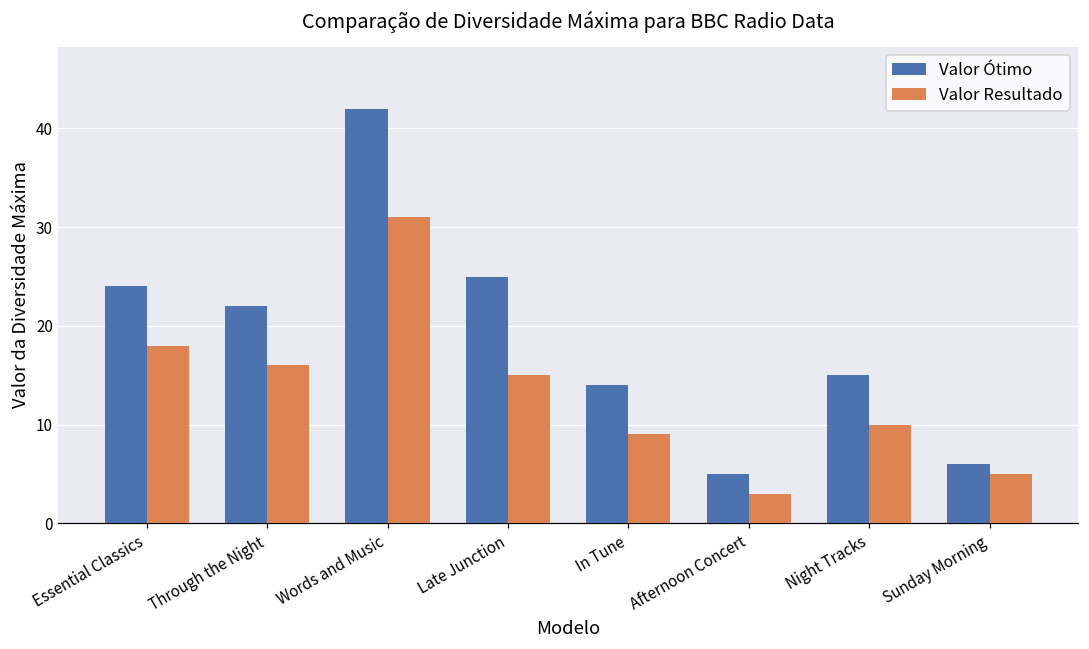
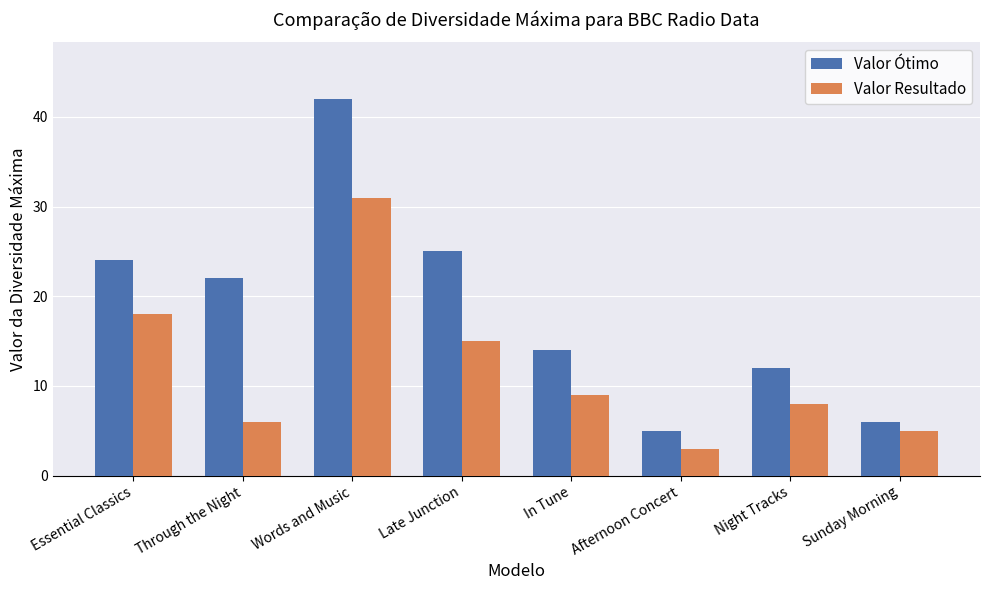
  {
    "Valor Ótimo": {
      "Essential Classics": 24,
      "Through the Night": 22,
      "Words and Music": 42,
      "Late Junction": 25,
      "In Tune": 14,
      "Afternoon Concert": 5,
-     "Night Tracks": 15,
+     "Night Tracks": 12,
      "Sunday Morning": 6
    },
    "Valor Resultado": {
      "Essential Classics": 18,
-     "Through the Night": 16,
+     "Through the Night": 6,
      "Words and Music": 31,
      "Late Junction": 15,
      "In Tune": 9,
      "Afternoon Concert": 3,
-     "Night Tracks": 10,
+     "Night Tracks": 8,
      "Sunday Morning": 5
    }
  }
